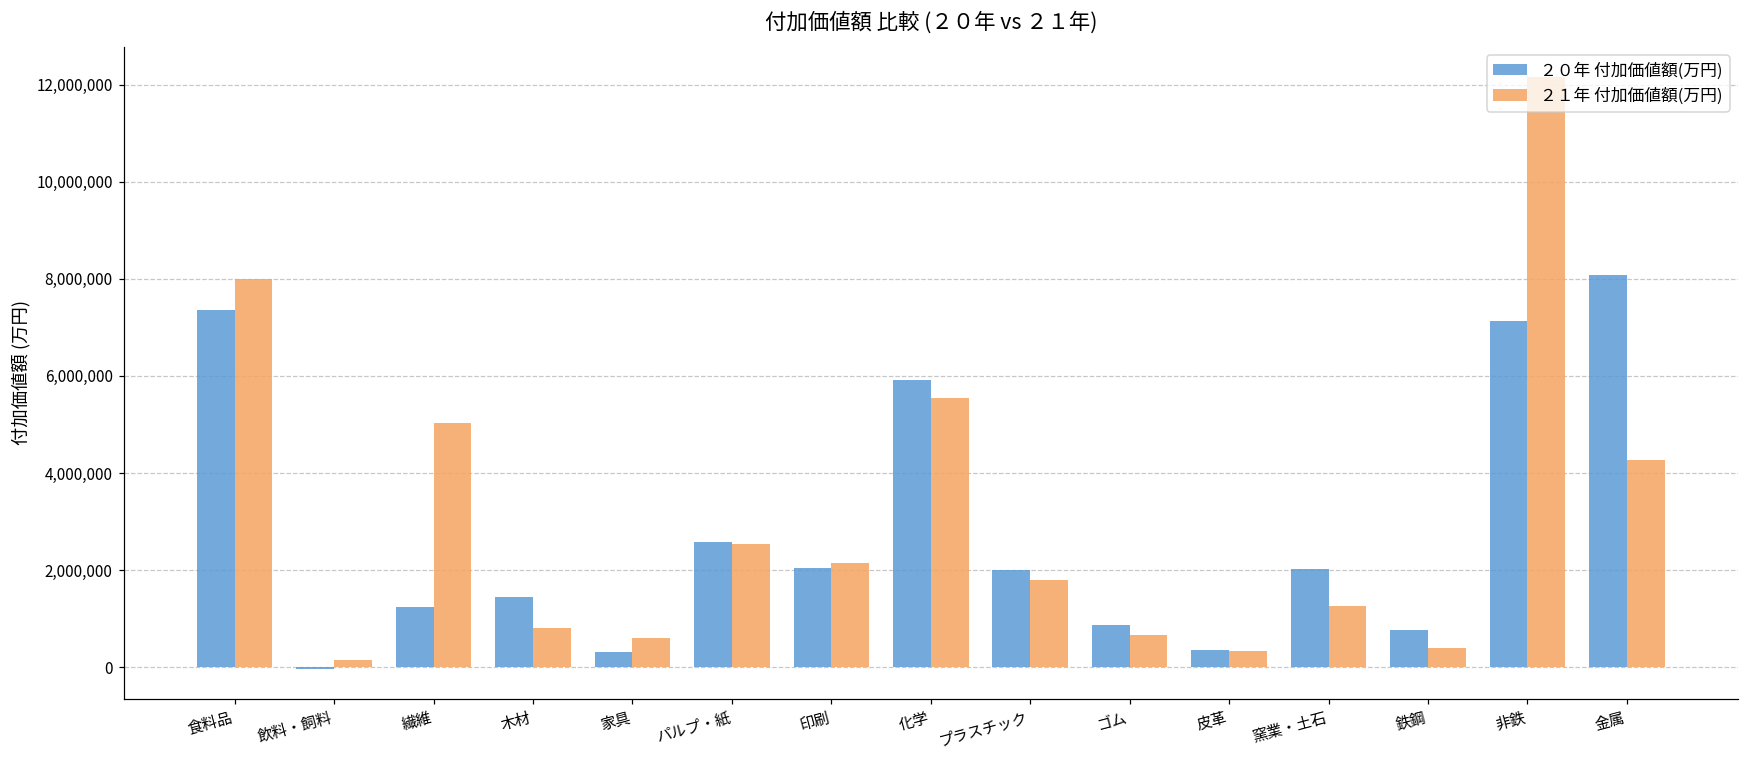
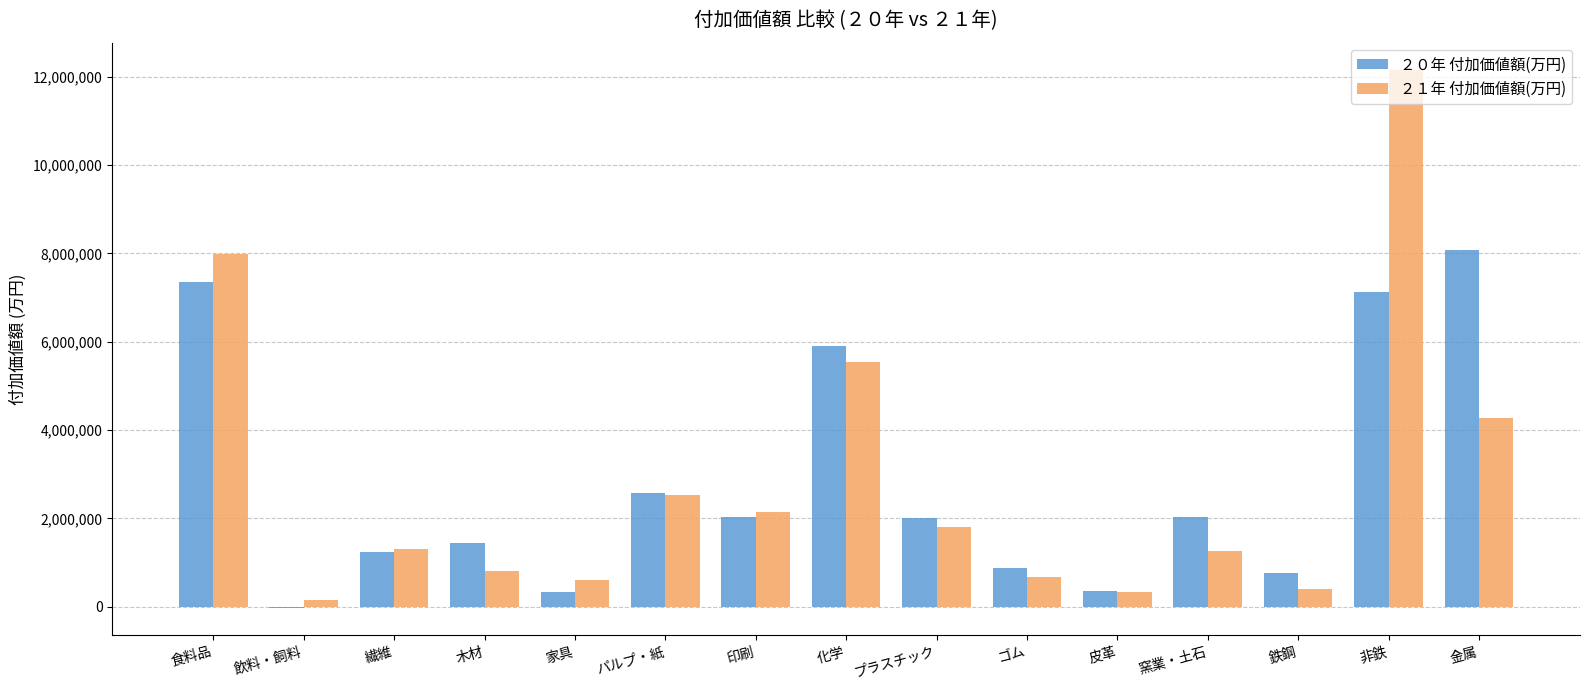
  {
    "２０年 付加価値額(万円)": {
      "食料品": "7,400,000",
      "繊維": "1,200,000",
      "木材": "1,400,000",
      "家具": "300,000",
      "パルプ・紙": "2,600,000",
      "印刷": "2,000,000",
      "化学": "5,900,000",
      "プラスチック": "2,000,000",
      "ゴム": "900,000",
      "皮革": "400,000",
      "窯業・土石": "2,000,000",
      "鉄鋼": "800,000",
      "非鉄": "7,100,000",
      "金属": "8,100,000"
    },
    "２１年 付加価値額(万円)": {
      "食料品": "8,000,000",
      "飲料・飼料": "100,000",
-     "繊維": "5,000,000",
+     "繊維": "1,300,000",
      "木材": "800,000",
      "家具": "600,000",
      "パルプ・紙": "2,500,000",
      "印刷": "2,100,000",
      "化学": "5,500,000",
      "プラスチック": "1,800,000",
      "ゴム": "700,000",
      "皮革": "300,000",
      "窯業・土石": "1,300,000",
      "鉄鋼": "400,000",
      "金属": "4,300,000"
    }
  }
